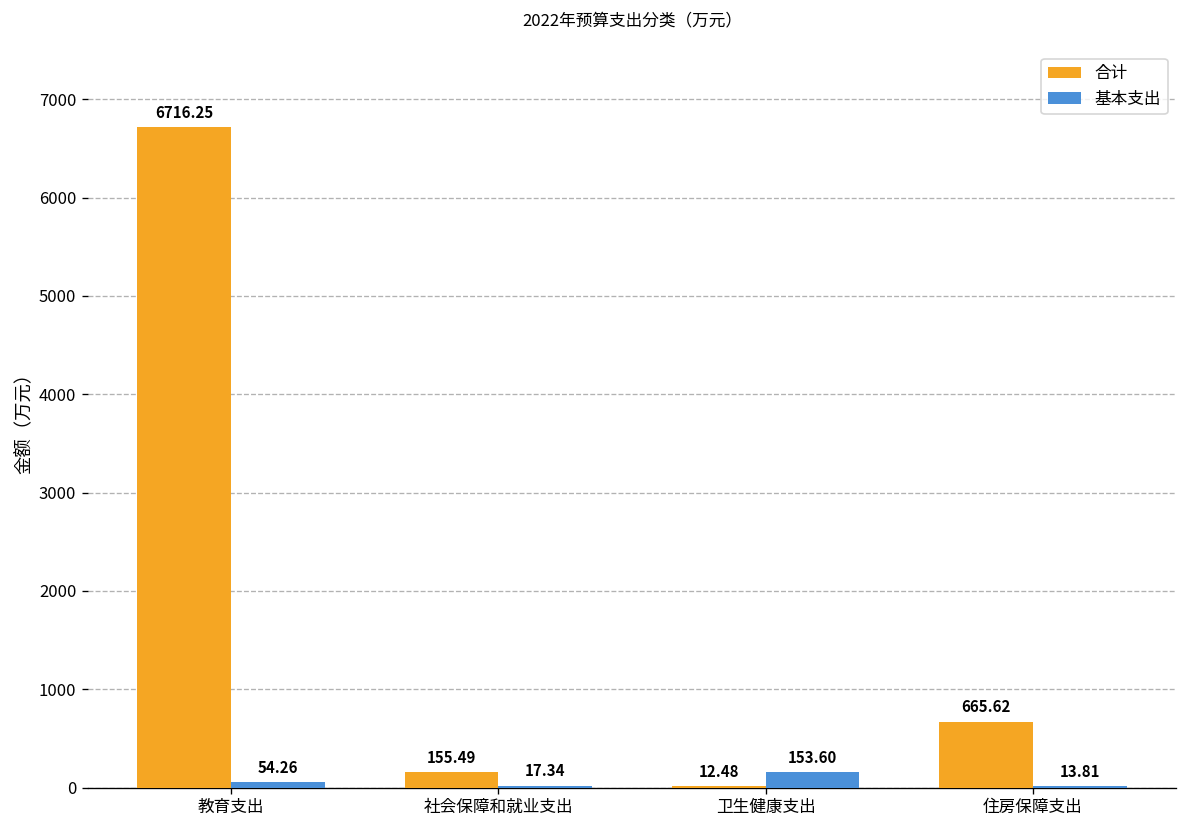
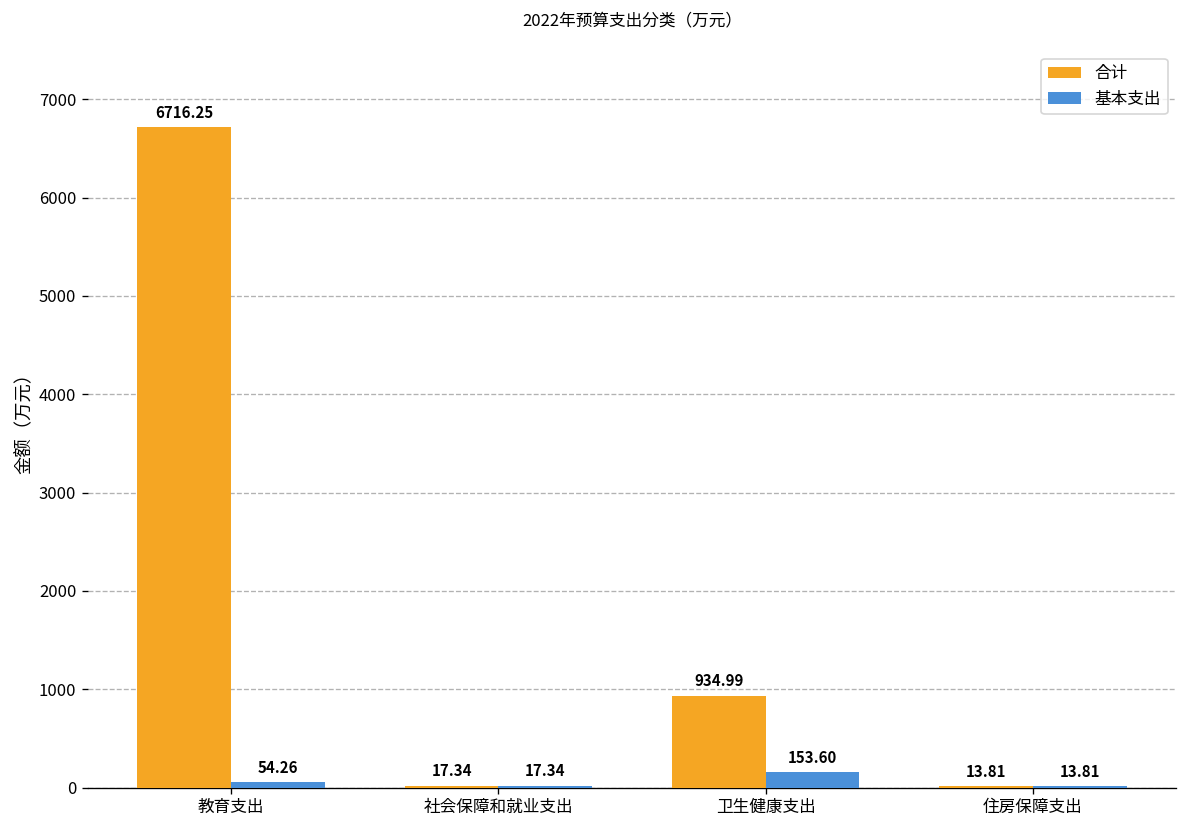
  {
    "合计": {
      "教育支出": 6716.25,
-     "社会保障和就业支出": 155.49,
-     "卫生健康支出": 12.48,
-     "住房保障支出": 665.62
+     "社会保障和就业支出": 17.34,
+     "卫生健康支出": 934.99,
+     "住房保障支出": 13.81
    },
    "基本支出": {
      "教育支出": 54.26,
      "社会保障和就业支出": 17.34,
      "卫生健康支出": 153.60,
      "住房保障支出": 13.81
    }
  }
